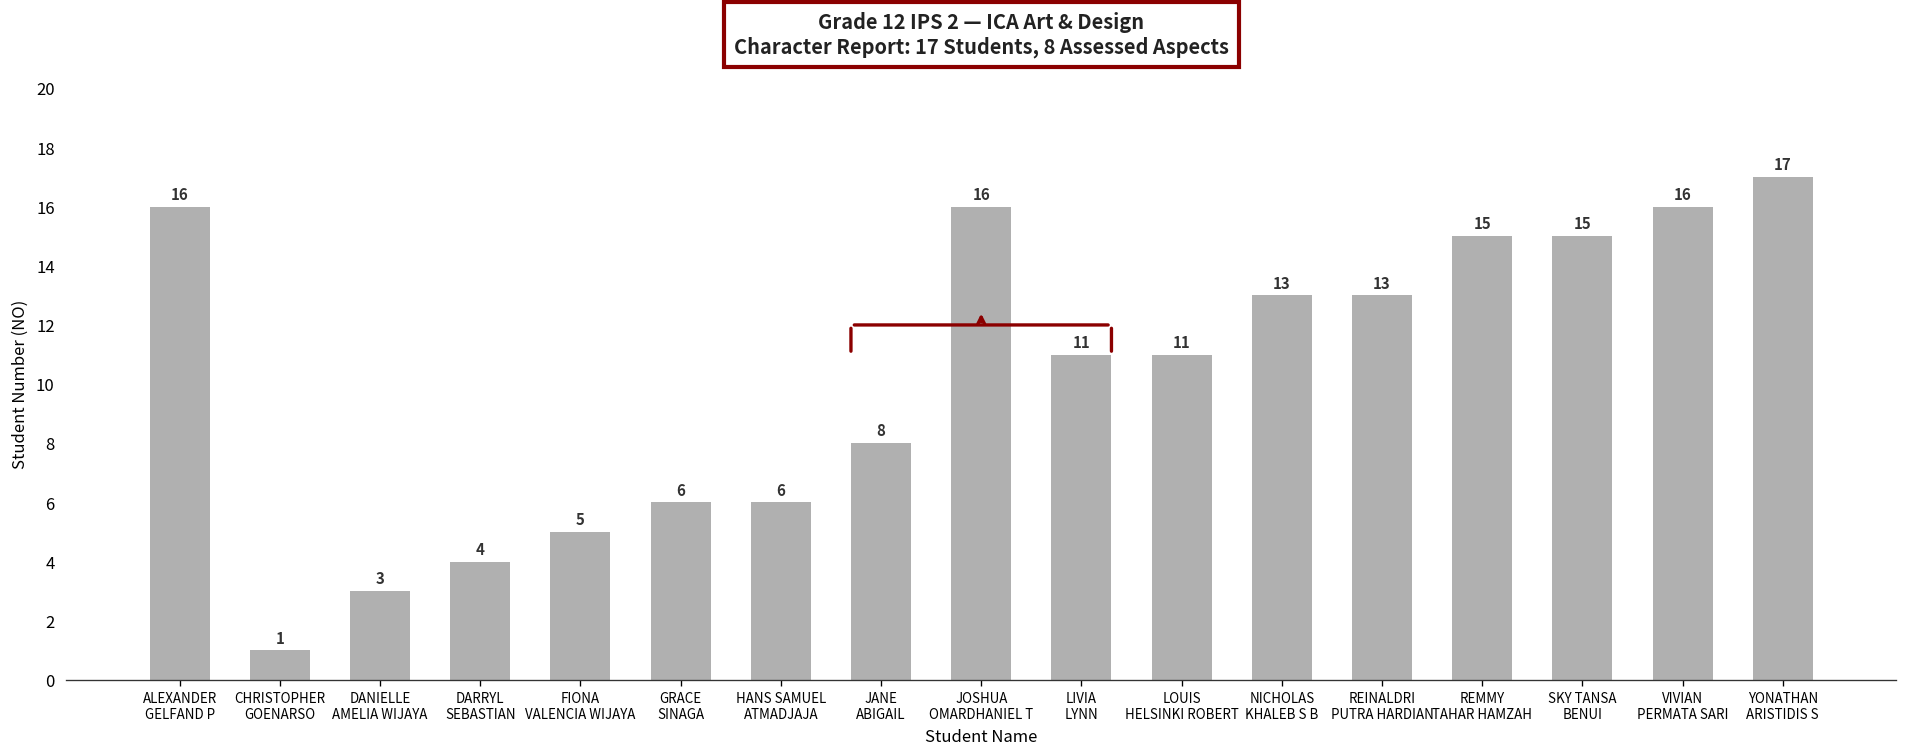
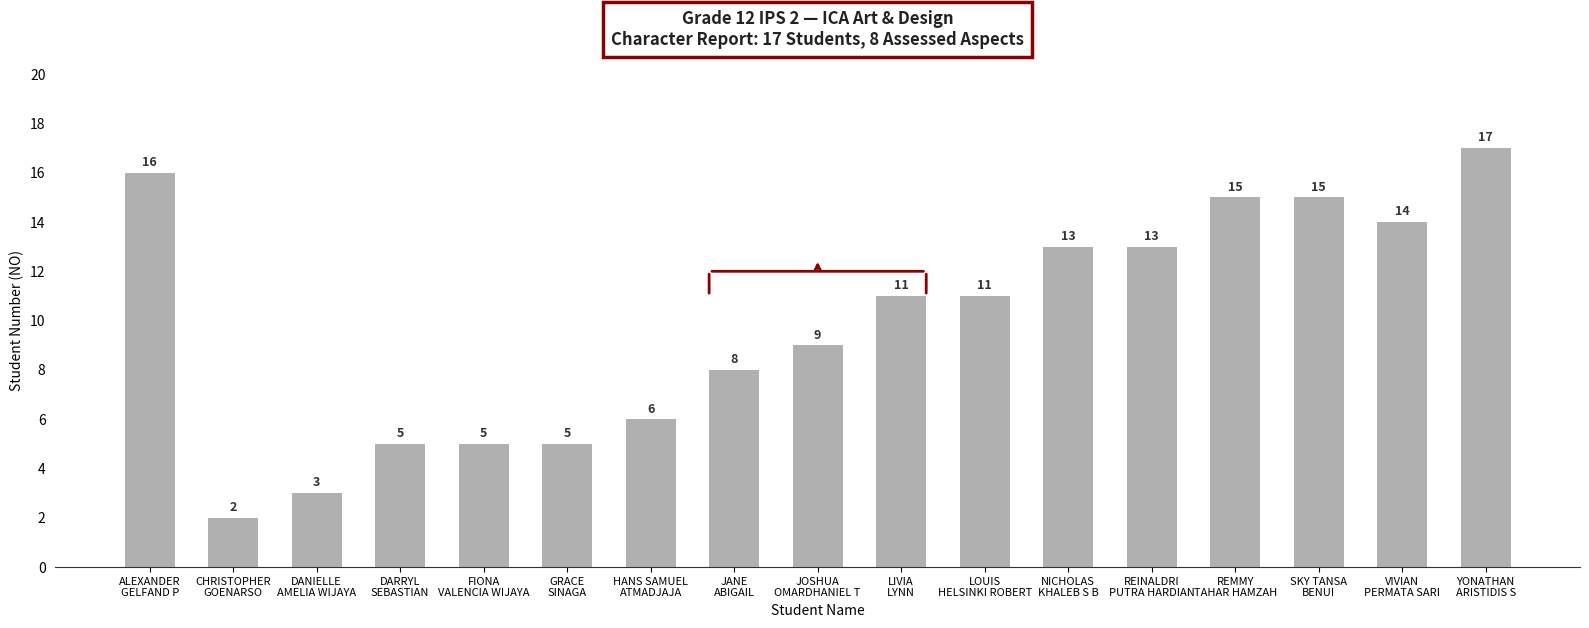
  {
    "ALEXANDER GELFAND P": 16,
-   "CHRISTOPHER GOENARSO": 1,
+   "CHRISTOPHER GOENARSO": 2,
    "DANIELLE AMELIA WIJAYA": 3,
-   "DARRYL SEBASTIAN": 4,
+   "DARRYL SEBASTIAN": 5,
    "FIONA VALENCIA WIJAYA": 5,
-   "GRACE SINAGA": 6,
+   "GRACE SINAGA": 5,
    "HANS SAMUEL ATMADJAJA": 6,
    "JANE ABIGAIL": 8,
-   "JOSHUA OMARDHANIEL T": 16,
+   "JOSHUA OMARDHANIEL T": 9,
    "LIVIA LYNN": 11,
    "LOUIS HELSINKI ROBERT": 11,
    "NICHOLAS KHALEB S B": 13,
    "REINALDRI PUTRA HARDIAN": 13,
    "REMMY TAHAR HAMZAH": 15,
    "SKY TANSA BENUI": 15,
-   "VIVIAN PERMATA SARI": 16,
+   "VIVIAN PERMATA SARI": 14,
    "YONATHAN ARISTIDIS S": 17
  }
